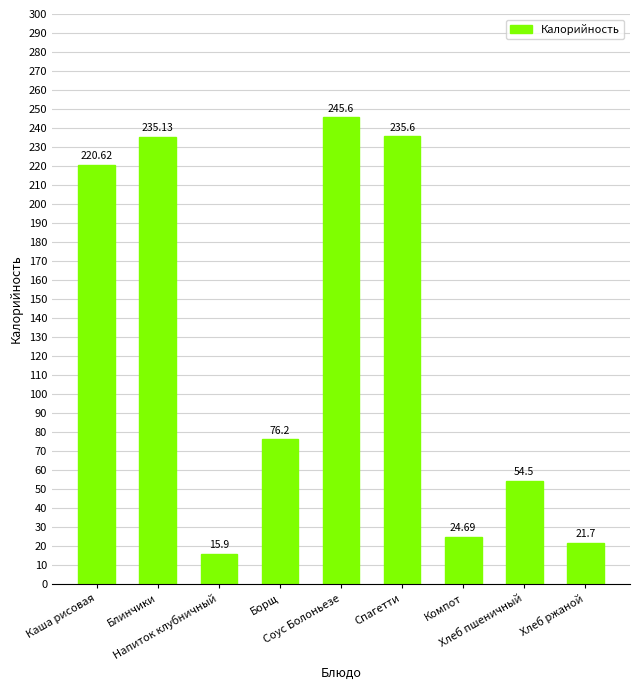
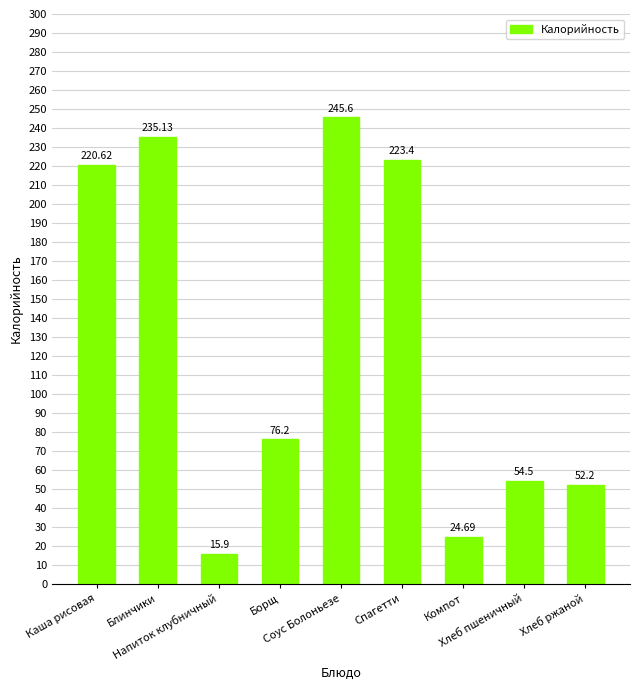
  {
    "Каша рисовая": 220.62,
    "Блинчики": 235.13,
    "Напиток клубничный": 15.9,
    "Борщ": 76.2,
    "Соус Болоньезе": 245.6,
-   "Спагетти": 235.6,
+   "Спагетти": 223.4,
    "Компот": 24.69,
    "Хлеб пшеничный": 54.5,
-   "Хлеб ржаной": 21.7
+   "Хлеб ржаной": 52.2
  }
